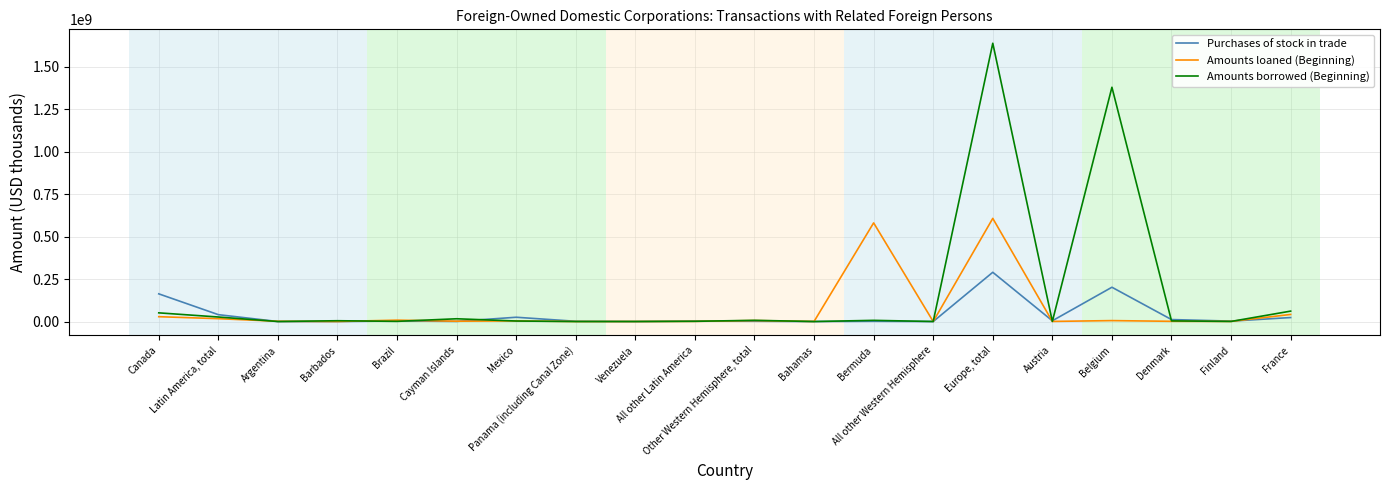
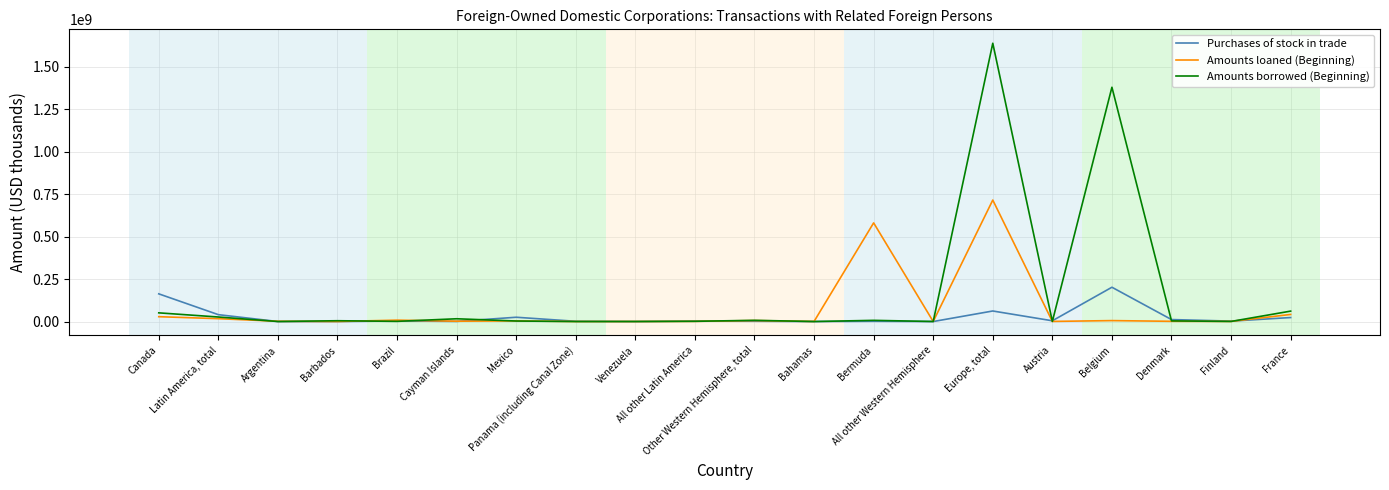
  {
    "Purchases of stock in trade": {
      "Canada": 160000000,
      "Mexico": 30000000,
-     "Europe, total": 290000000,
+     "Europe, total": 60000000,
      "Belgium": 200000000,
      "France": 20000000
    },
    "Amounts loaned (Beginning)": {
      "Canada": 30000000,
      "Bermuda": 580000000,
-     "Europe, total": 610000000,
+     "Europe, total": 710000000,
      "Belgium": 10000000,
      "France": 40000000
    },
    "Amounts borrowed (Beginning)": {
      "Canada": 50000000,
      "Europe, total": 1640000000,
      "Belgium": 1380000000,
      "France": 60000000
    }
  }
